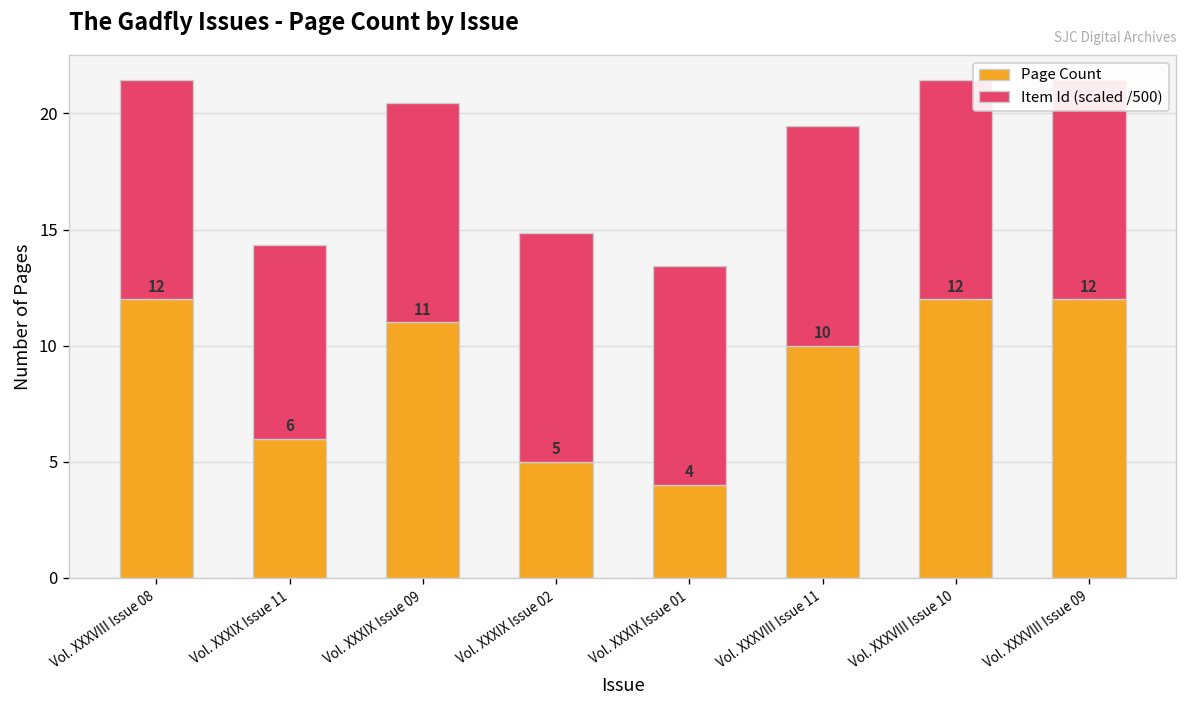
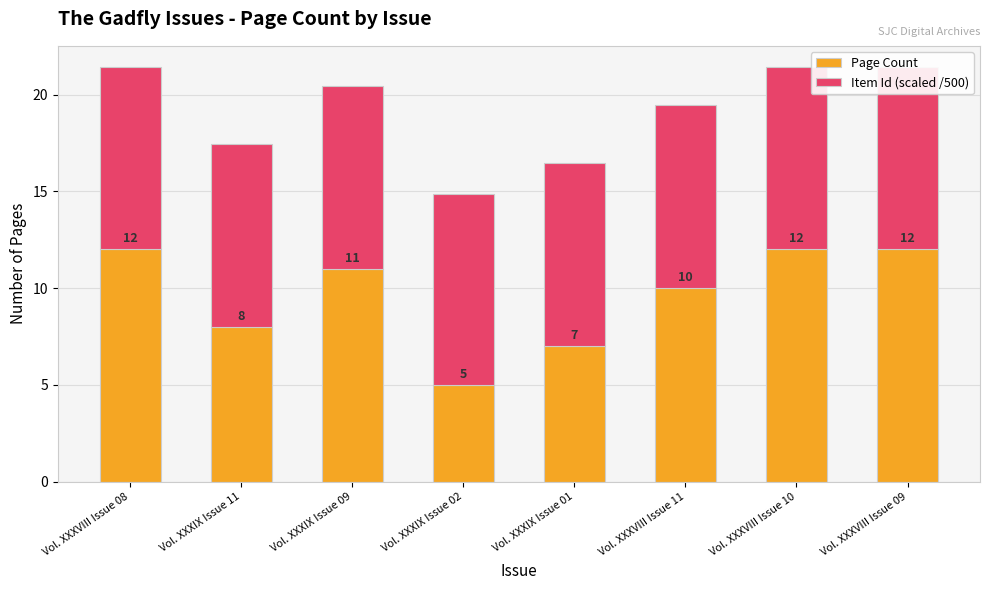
  {
    "Page Count": {
      "Vol. XXXVIII Issue 08": 12,
-     "Vol. XXXIX Issue 11": 6,
+     "Vol. XXXIX Issue 11": 8,
      "Vol. XXXIX Issue 09": 11,
      "Vol. XXXIX Issue 02": 5,
-     "Vol. XXXIX Issue 01": 4,
+     "Vol. XXXIX Issue 01": 7,
      "Vol. XXXVIII Issue 11": 10,
      "Vol. XXXVIII Issue 10": 12,
      "Vol. XXXVIII Issue 09": 12
    },
    "Item Id (scaled /500)": {
-     "Vol. XXXIX Issue 11": 8.3
+     "Vol. XXXIX Issue 11": 9.4
    }
  }
